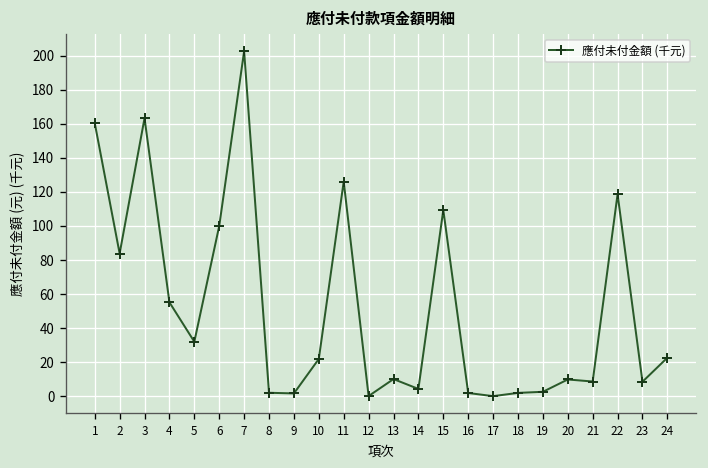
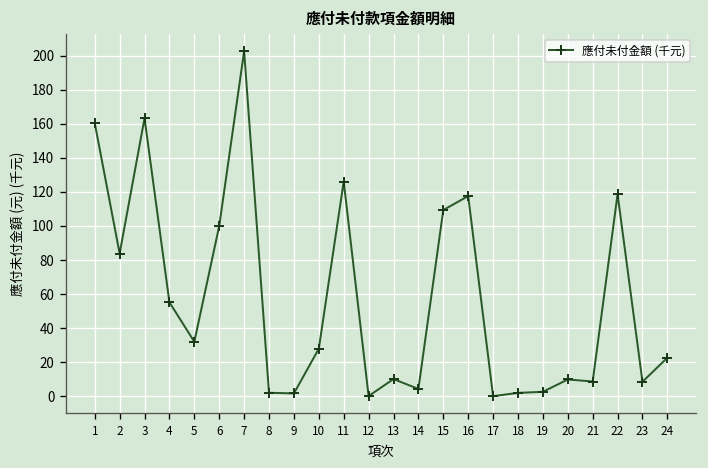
  {
    "1": 160,
    "2": 84,
    "3": 163,
    "4": 55,
    "5": 32,
    "6": 100,
    "7": 203,
    "8": 2,
    "9": 2,
-   "10": 22,
+   "10": 28,
    "11": 126,
    "12": 0,
    "13": 10,
    "14": 4,
    "15": 109,
-   "16": 2,
+   "16": 118,
    "17": 0,
    "18": 2,
    "19": 3,
    "20": 10,
    "21": 9,
    "22": 119,
    "23": 9,
    "24": 23
  }
